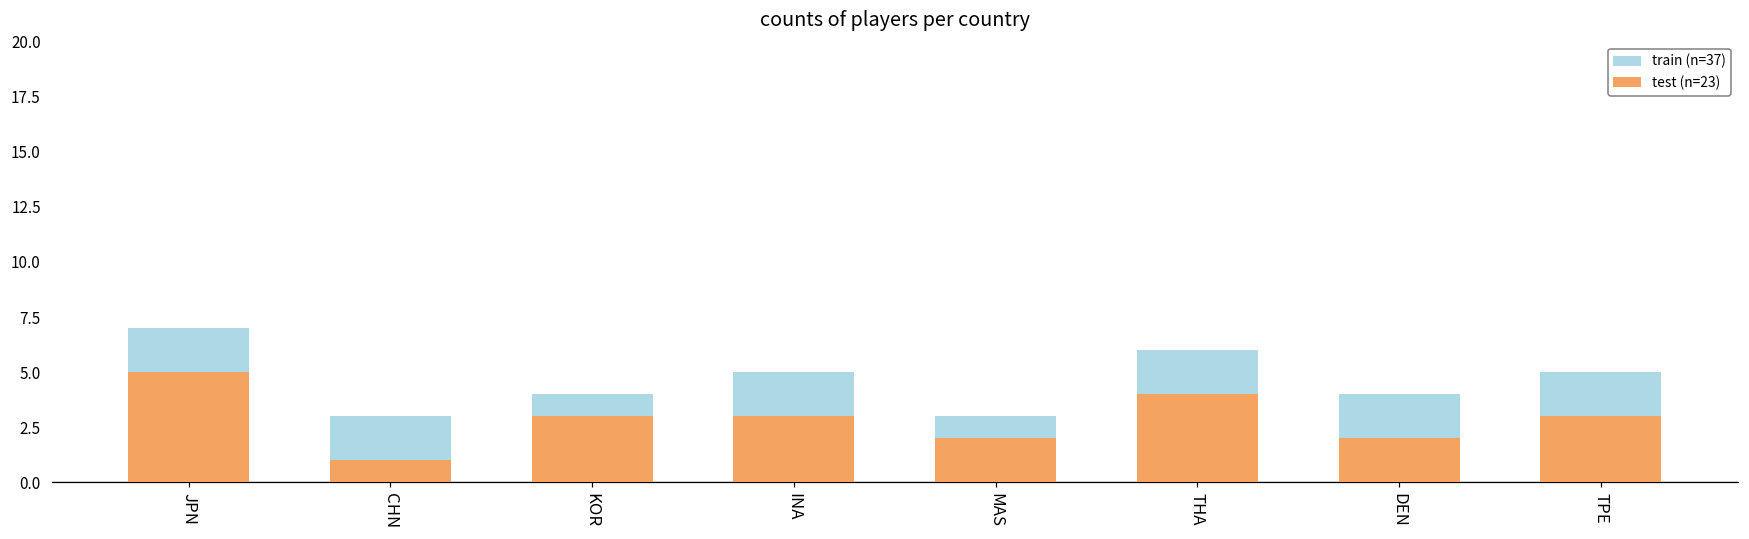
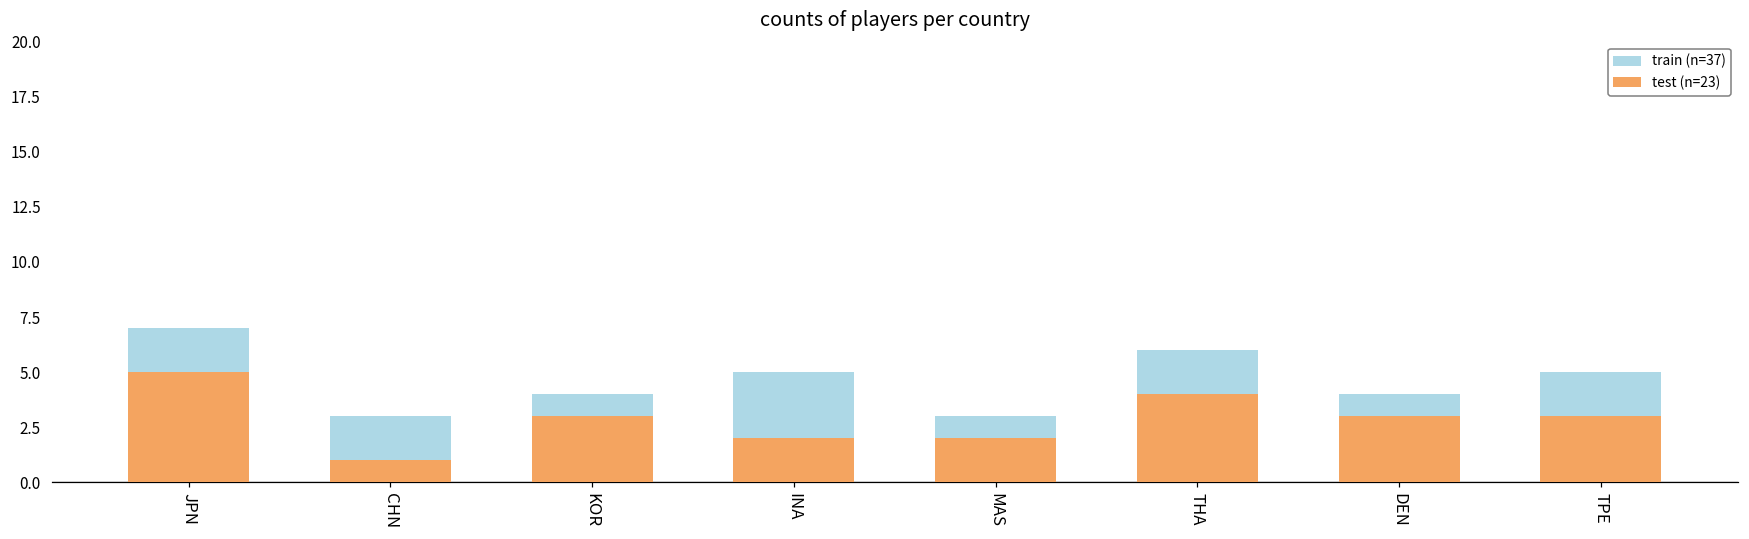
  {
    "train (n=37)": {
      "JPN": 7,
      "CHN": 3,
      "KOR": 4,
      "INA": 5,
      "MAS": 3,
      "THA": 6,
      "DEN": 4,
      "TPE": 5
    },
    "test (n=23)": {
-     "INA": 3,
-     "DEN": 2
+     "INA": 2,
+     "DEN": 3
    }
  }
